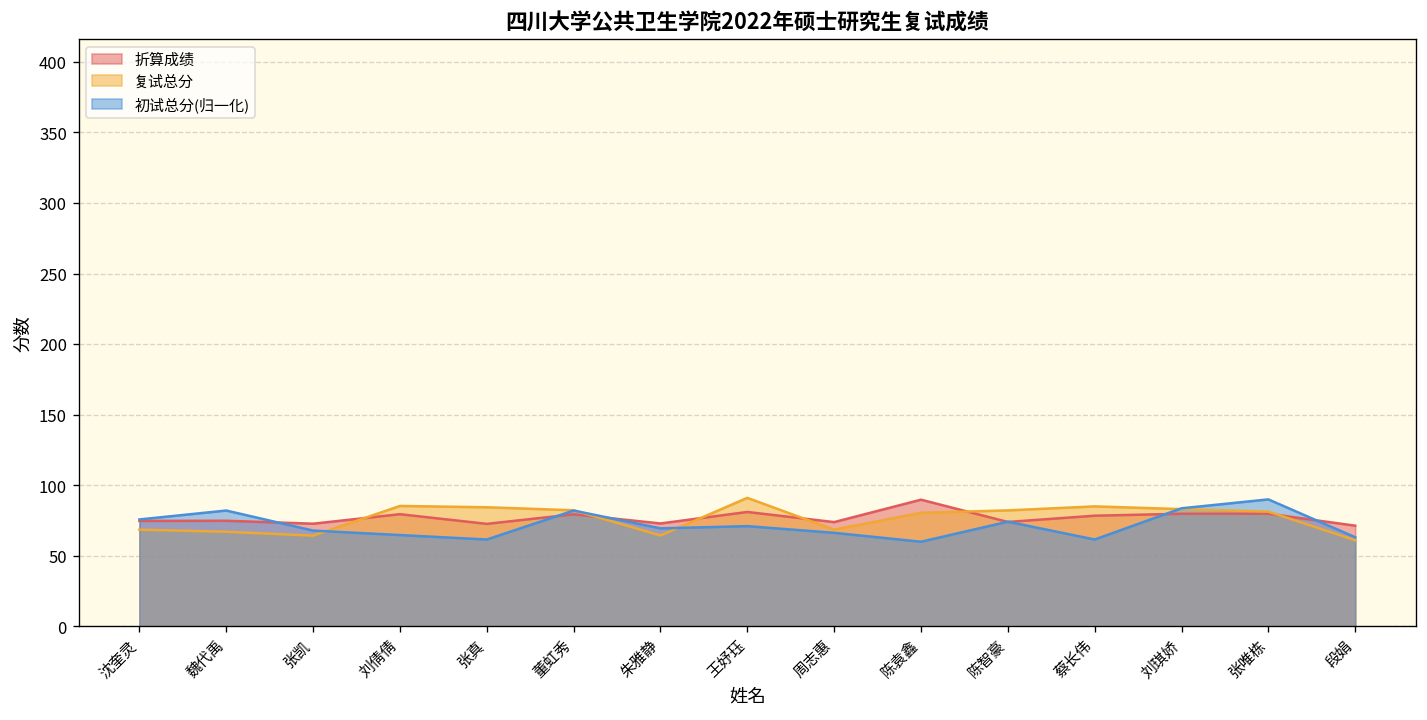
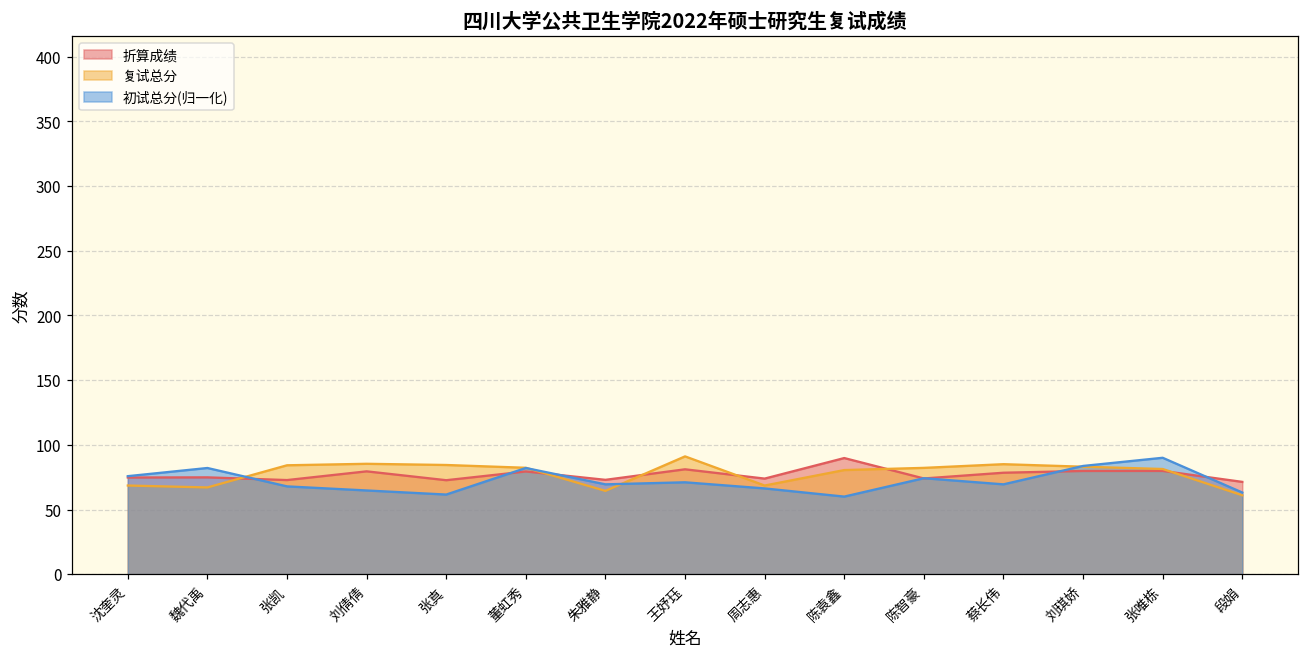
  {
    "折算成绩": {
      "魏代禹": 75,
      "张凯": 73,
      "刘倩倩": 80,
      "张真": 73,
      "董虹秀": 79,
      "朱雅静": 73,
      "王妤珏": 81,
      "周志惠": 74,
      "陈袁鑫": 90,
      "蔡长伟": 78,
      "刘琪娇": 80,
      "段娟": 71
    },
    "复试总分": {
      "沈奎灵": 69,
      "魏代禹": 67,
-     "张凯": 64,
+     "张凯": 84,
      "刘倩倩": 85,
      "张真": 84,
      "朱雅静": 64,
      "王妤珏": 91,
      "周志惠": 69,
      "陈袁鑫": 81,
      "陈智豪": 82,
      "蔡长伟": 85
    },
    "初试总分(归一化)": {
      "魏代禹": 82,
      "张凯": 68,
      "刘倩倩": 65,
      "张真": 62,
      "朱雅静": 69,
      "王妤珏": 71,
      "周志惠": 66,
      "陈袁鑫": 60,
-     "蔡长伟": 62,
+     "蔡长伟": 69,
      "张唯栋": 90
    }
  }
